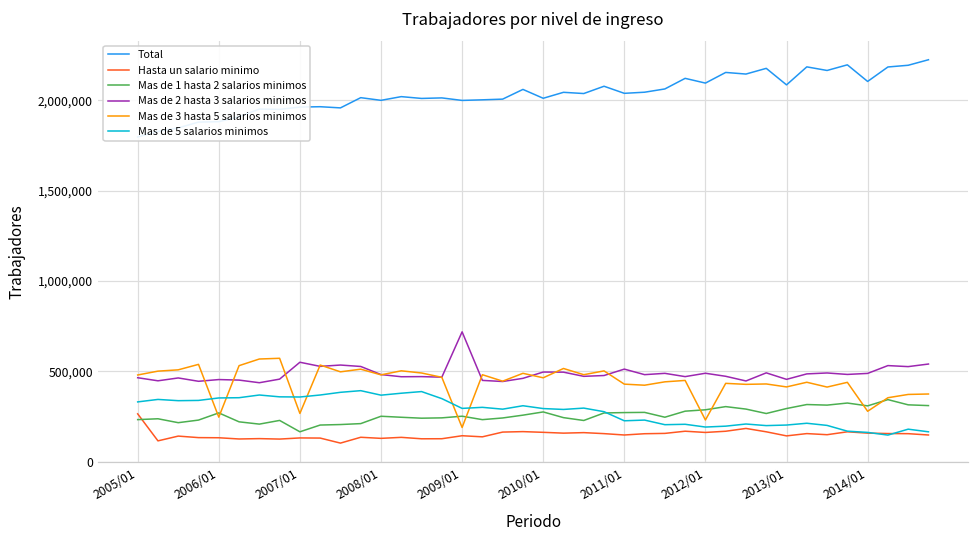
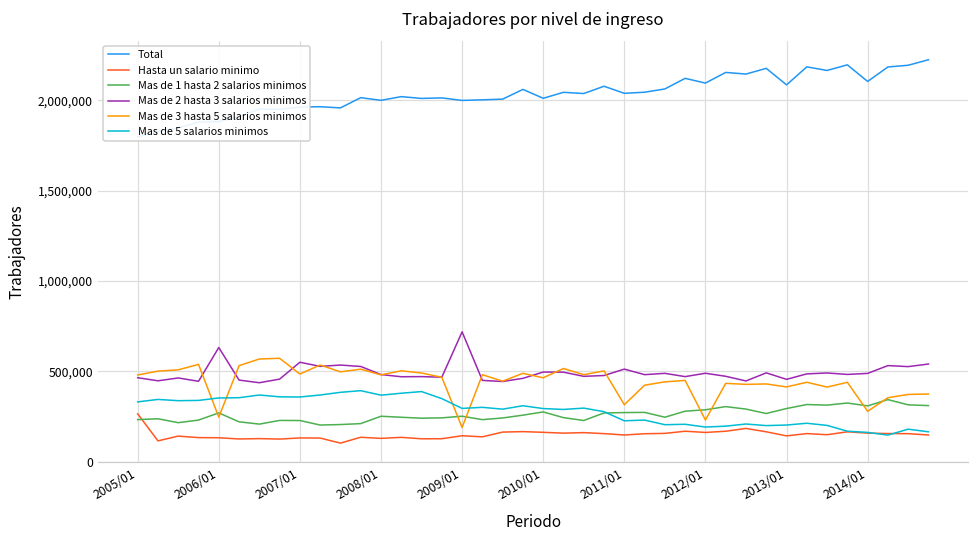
  {
    "Hasta un salario minimo": {
      "2005/01": "270,000",
      "2006/01": "130,000",
      "2007/01": "130,000",
      "2008/01": "130,000",
      "2009/01": "140,000",
      "2010/01": "160,000",
      "2011/01": "150,000",
      "2012/01": "160,000",
      "2013/01": "140,000"
    },
    "Mas de 1 hasta 2 salarios minimos": {
      "2005/01": "230,000",
      "2006/01": "270,000",
-     "2007/01": "170,000",
+     "2007/01": "230,000",
      "2008/01": "250,000",
      "2009/01": "250,000",
      "2010/01": "280,000",
      "2011/01": "270,000",
      "2012/01": "290,000",
      "2013/01": "290,000",
      "2014/01": "310,000"
    },
    "Mas de 2 hasta 3 salarios minimos": {
-     "2006/01": "450,000",
+     "2006/01": "630,000",
      "2007/01": "550,000",
      "2009/01": "720,000",
      "2010/01": "500,000",
      "2011/01": "510,000",
      "2012/01": "490,000",
      "2013/01": "460,000",
      "2014/01": "490,000"
    },
    "Mas de 3 hasta 5 salarios minimos": {
      "2006/01": "250,000",
-     "2007/01": "270,000",
+     "2007/01": "490,000",
      "2009/01": "190,000",
      "2010/01": "460,000",
-     "2011/01": "430,000",
+     "2011/01": "320,000",
      "2012/01": "230,000",
      "2013/01": "410,000",
      "2014/01": "280,000"
    }
  }
